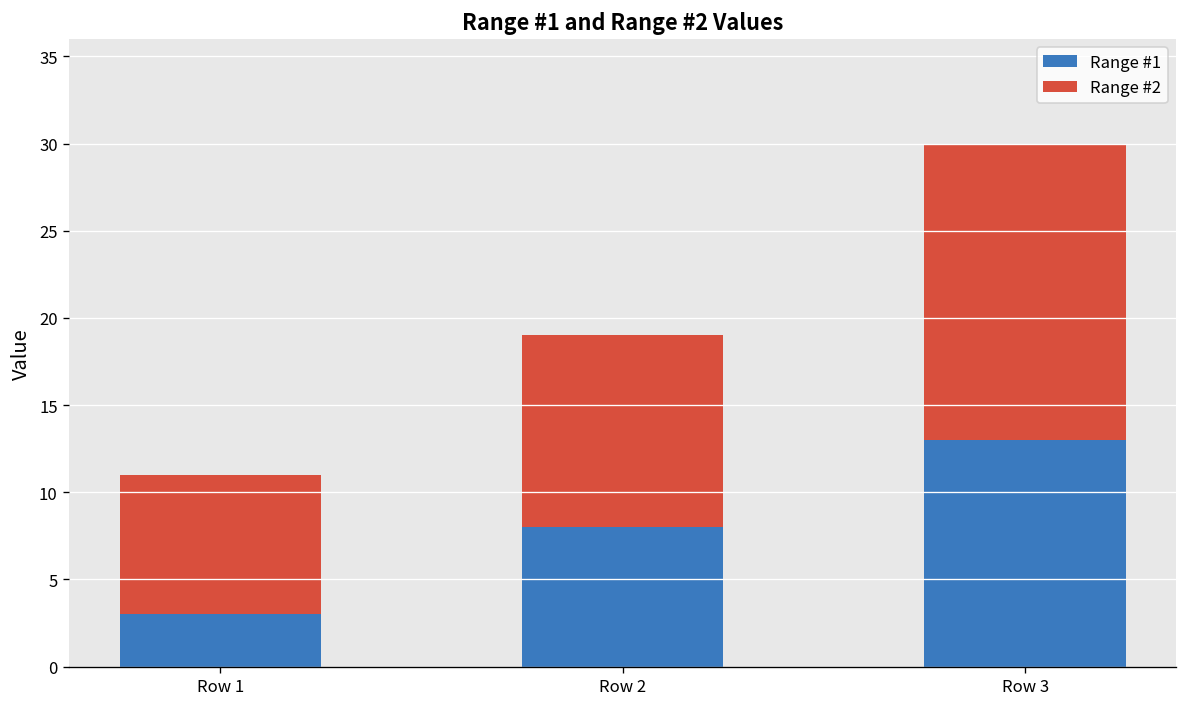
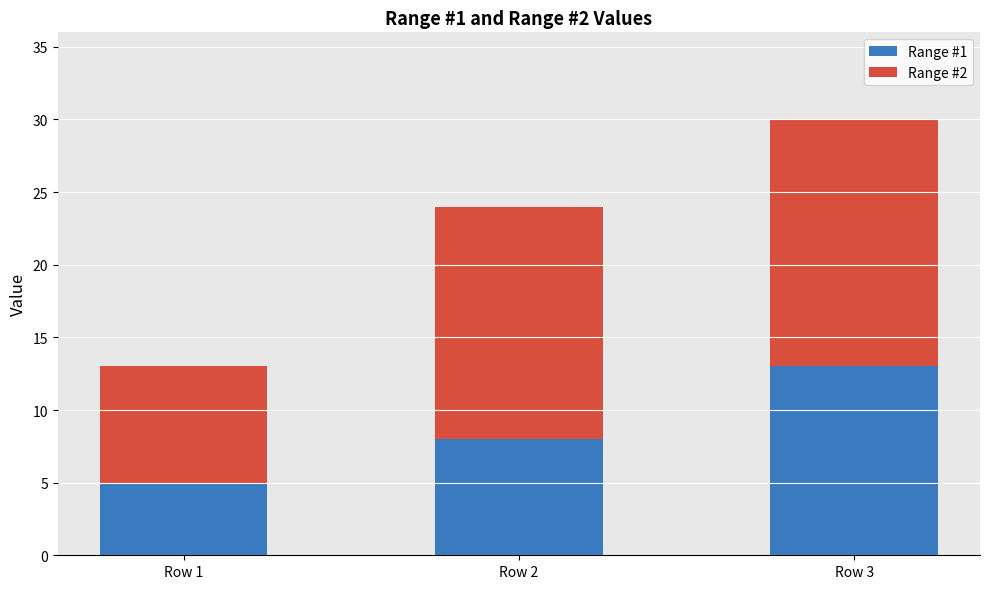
  {
    "Range #1": {
-     "Row 1": 3,
+     "Row 1": 5,
      "Row 2": 8,
      "Row 3": 13
    },
    "Range #2": {
      "Row 1": 8,
-     "Row 2": 11,
+     "Row 2": 16,
      "Row 3": 17
    }
  }
